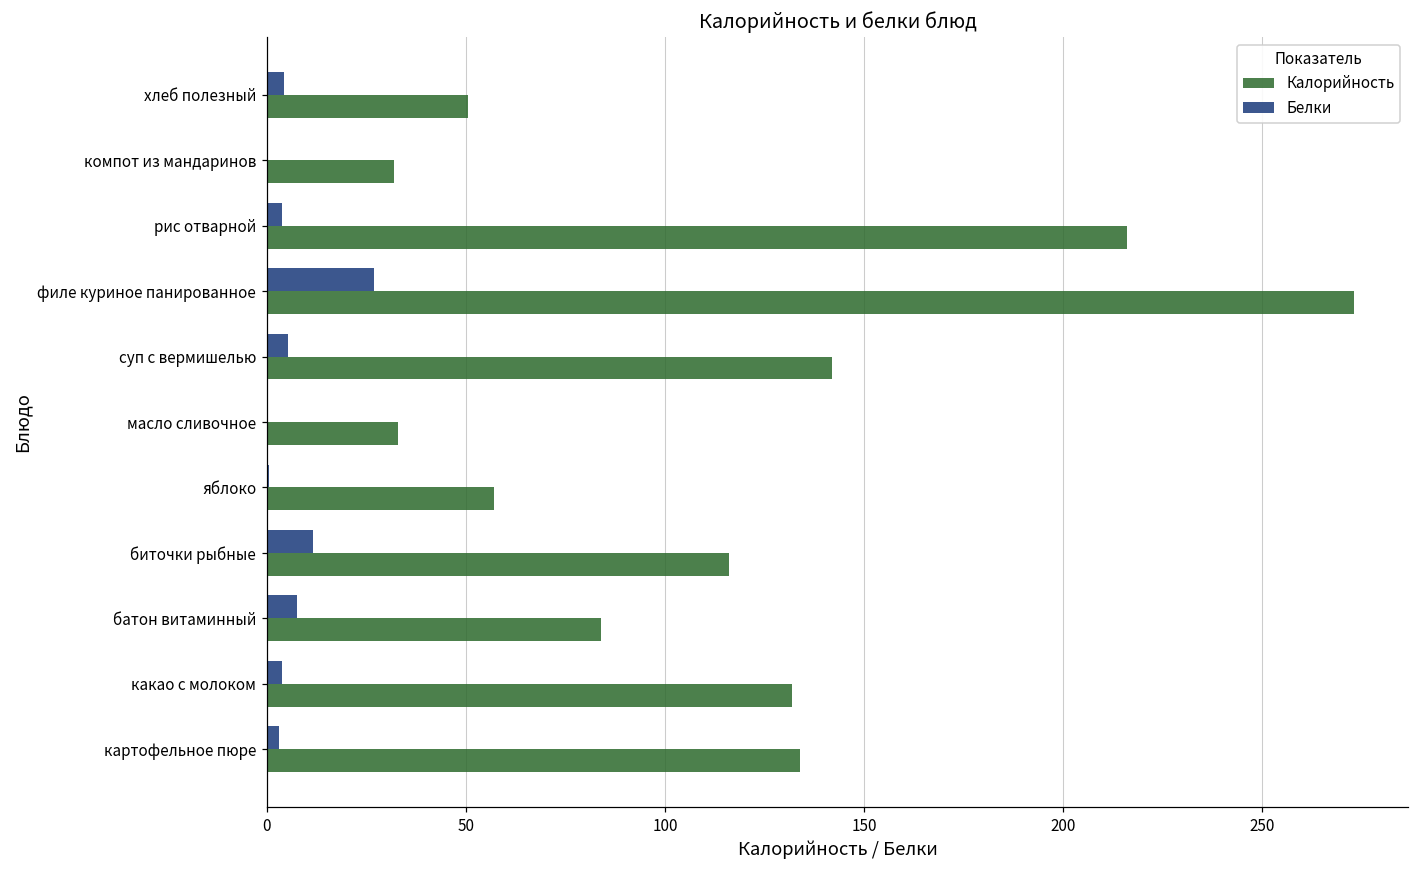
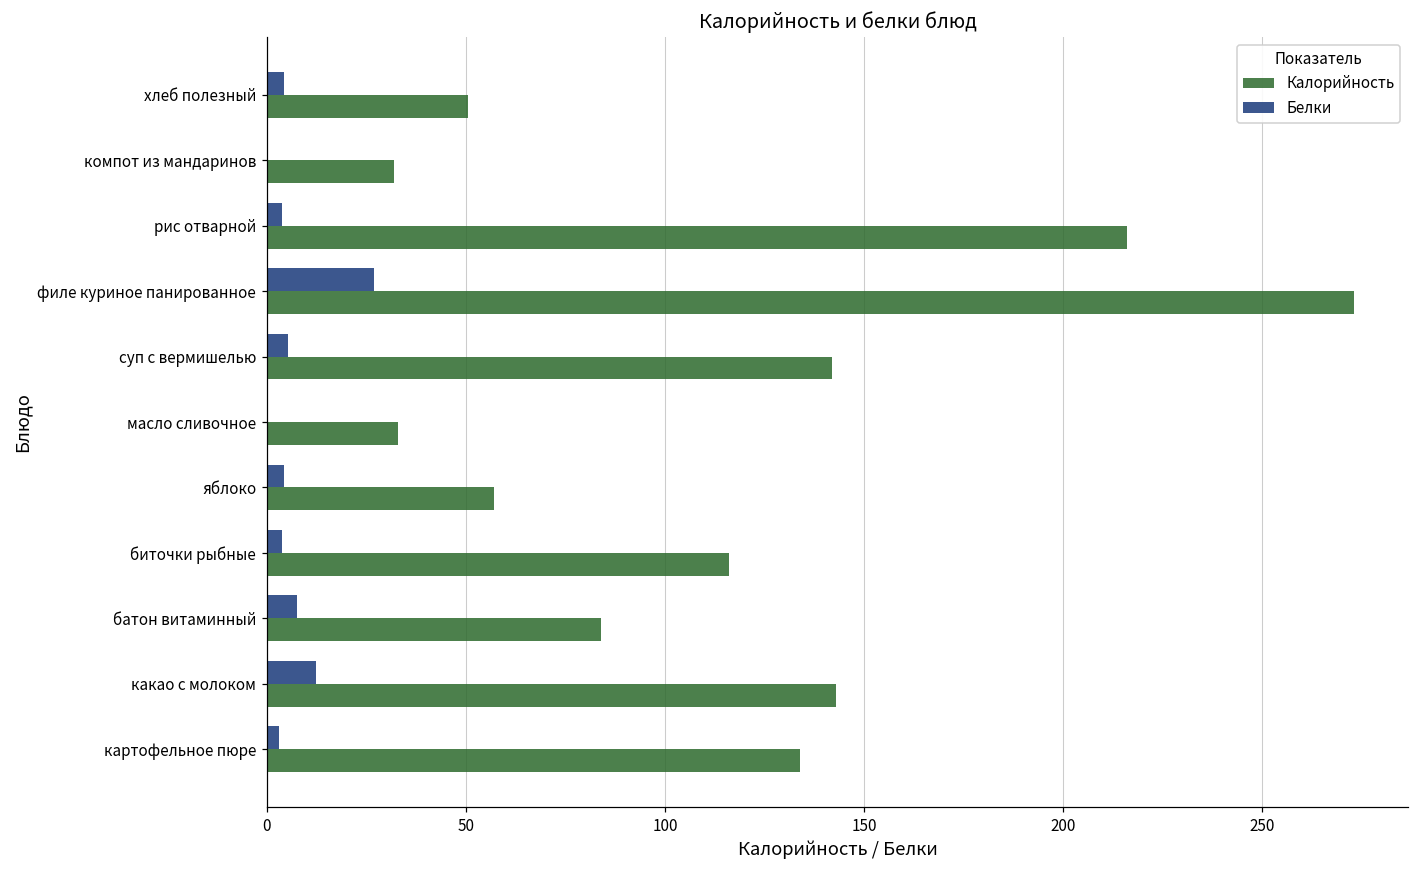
  {
    "Калорийность": {
      "хлеб полезный": 50,
      "компот из мандаринов": 32,
      "рис отварной": 216,
      "филе куриное панированное": 273,
      "суп с вермишелью": 142,
      "масло сливочное": 33,
      "яблоко": 57,
      "биточки рыбные": 116,
      "батон витаминный": 84,
-     "какао с молоком": 132,
+     "какао с молоком": 143,
      "картофельное пюре": 134
    },
    "Белки": {
      "хлеб полезный": 4,
      "рис отварной": 4,
      "филе куриное панированное": 27,
      "суп с вермишелью": 5,
-     "яблоко": 1,
-     "биточки рыбные": 12,
+     "яблоко": 4,
+     "биточки рыбные": 4,
      "батон витаминный": 8,
-     "какао с молоком": 4,
+     "какао с молоком": 12,
      "картофельное пюре": 3
    }
  }
